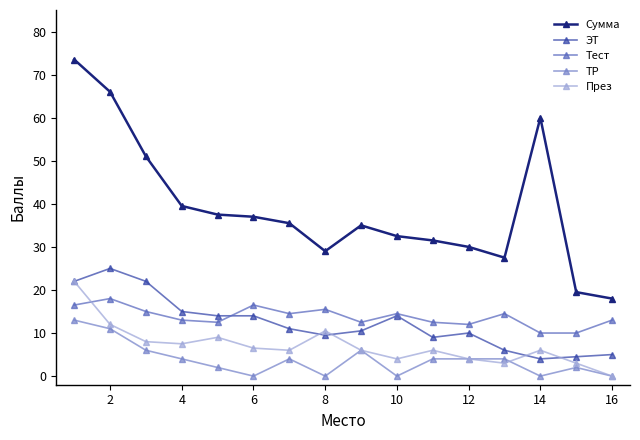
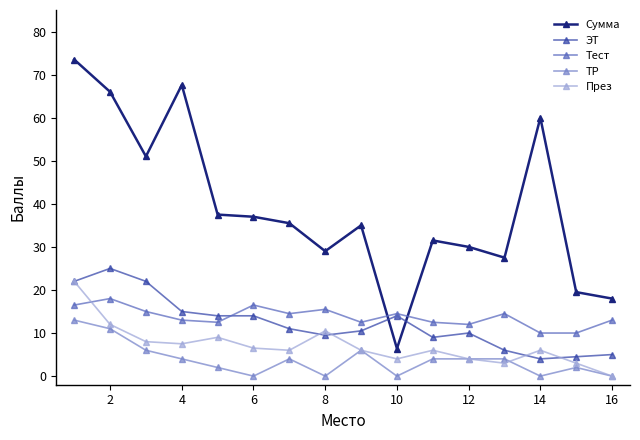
  {
    "Сумма": {
      "2": 66,
-     "4": 40,
+     "4": 68,
      "6": 37,
      "8": 29,
-     "10": 33,
+     "10": 6,
      "12": 30,
      "14": 60,
      "16": 18
    }
  }
